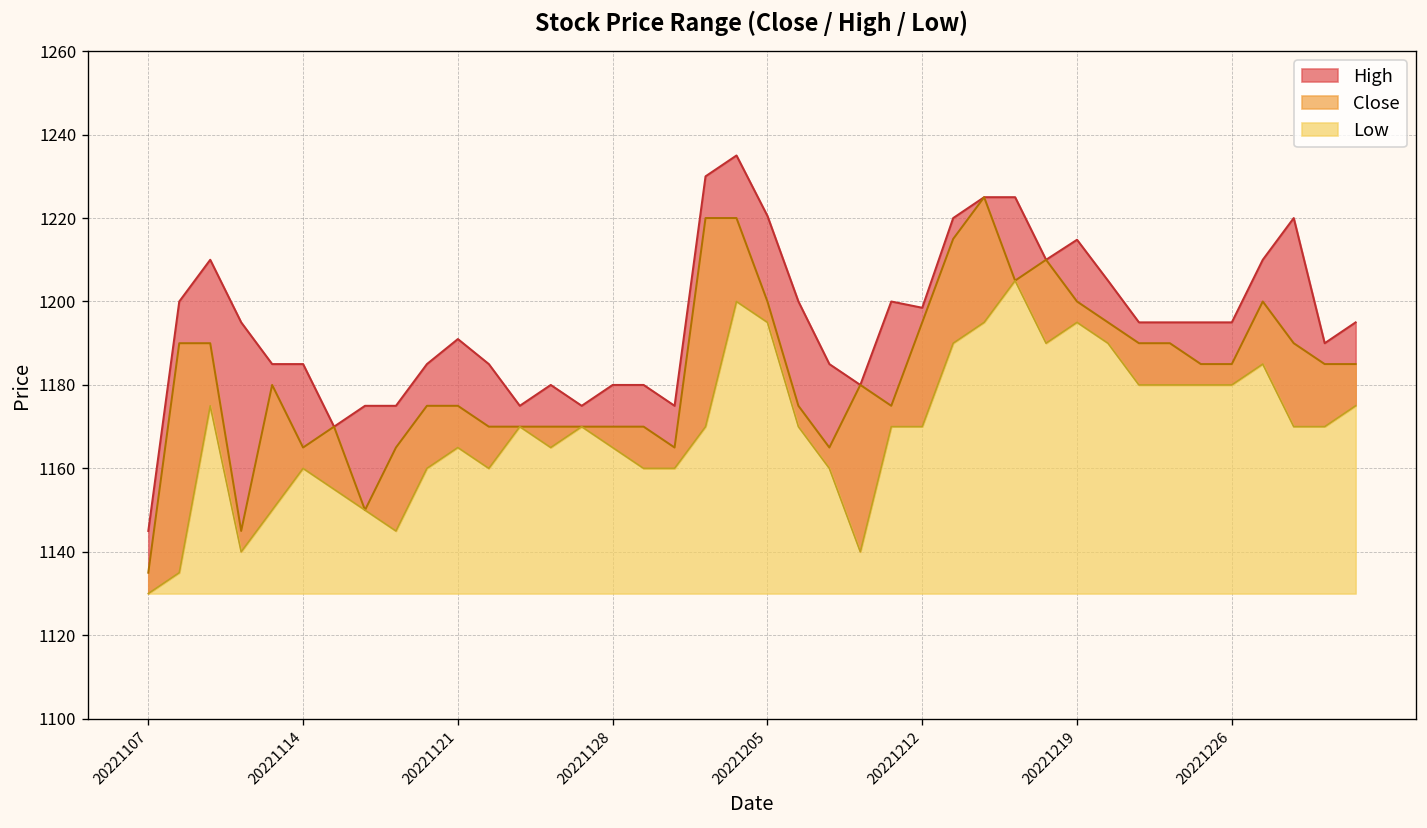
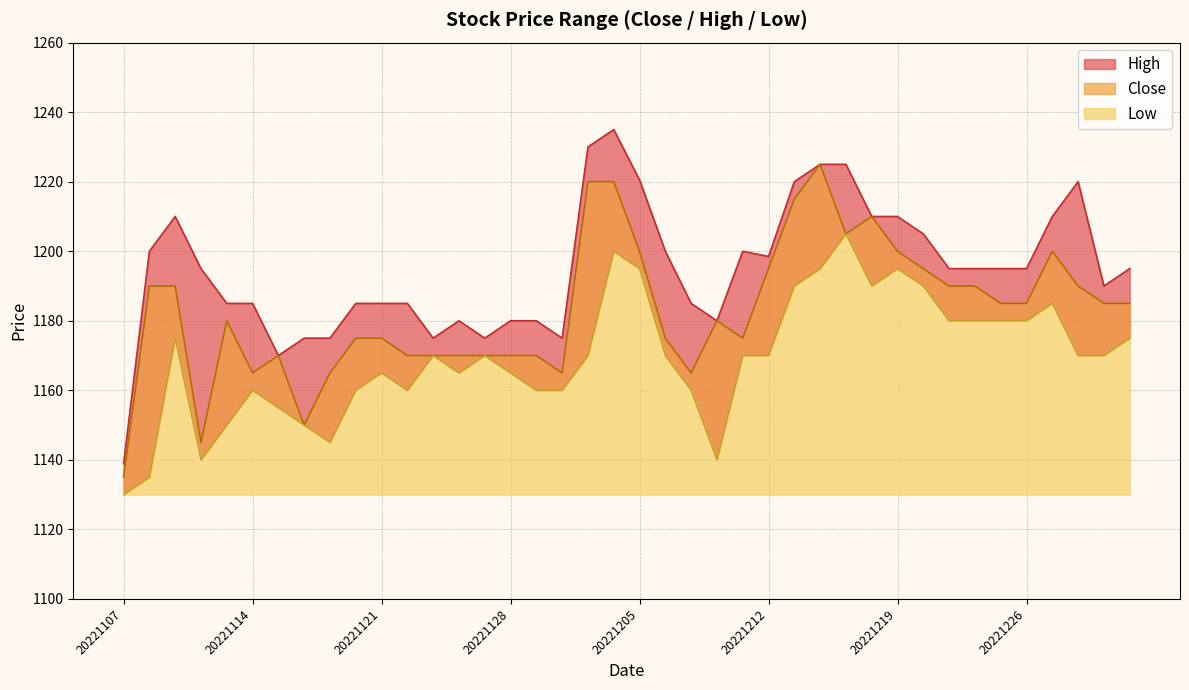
  {
    "High": {
-     "20221107": 1145,
+     "20221107": 1139,
      "20221114": 1185,
-     "20221121": 1191,
+     "20221121": 1185,
      "20221128": 1180,
      "20221205": 1221,
      "20221212": 1199,
-     "20221219": 1215,
+     "20221219": 1210,
      "20221226": 1195
    }
  }
